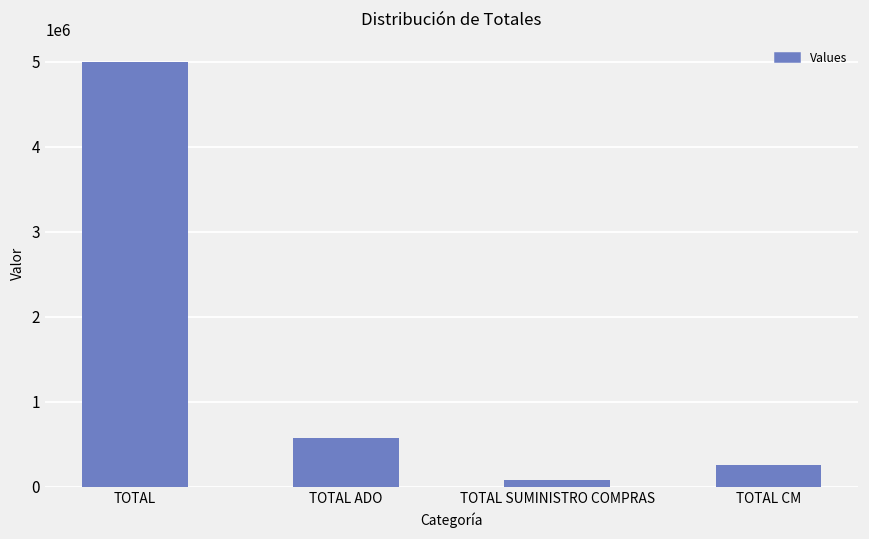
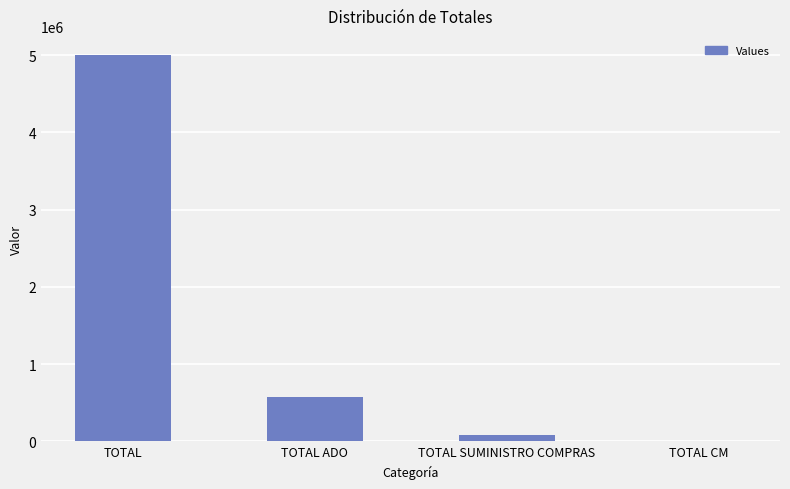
  {
    "TOTAL": 5000000,
    "TOTAL ADO": 600000,
    "TOTAL SUMINISTRO COMPRAS": 100000,
-   "TOTAL CM": 200000
+   "TOTAL CM": 0
  }
